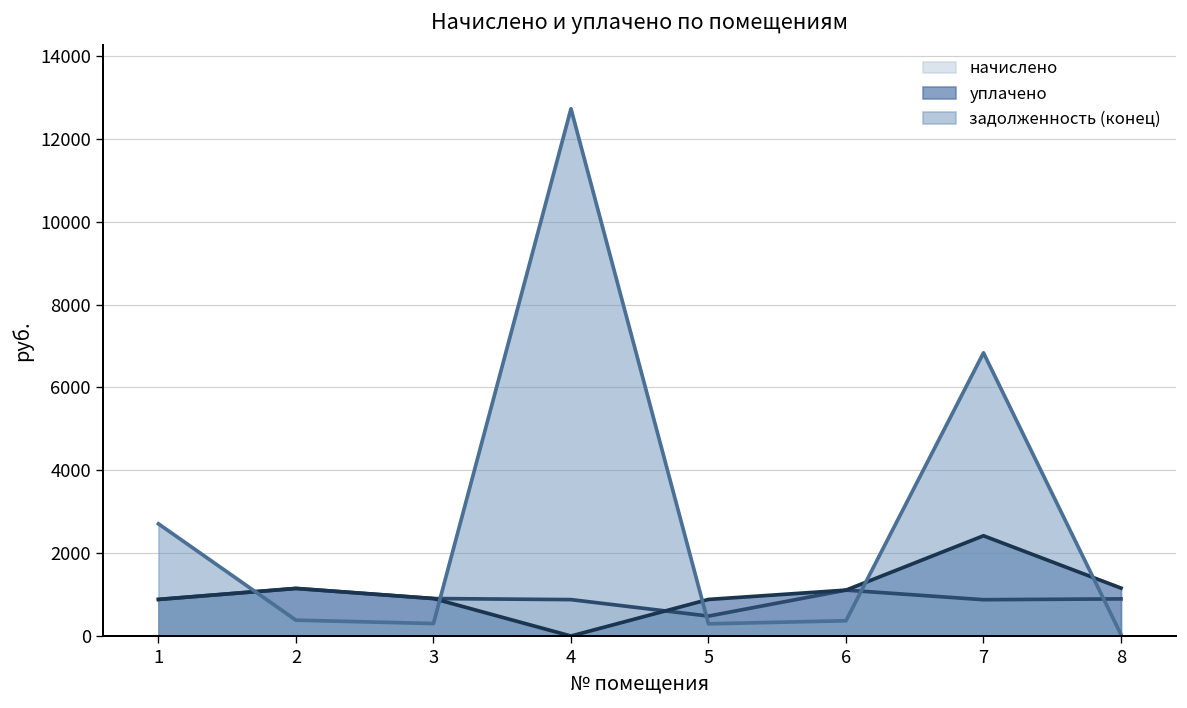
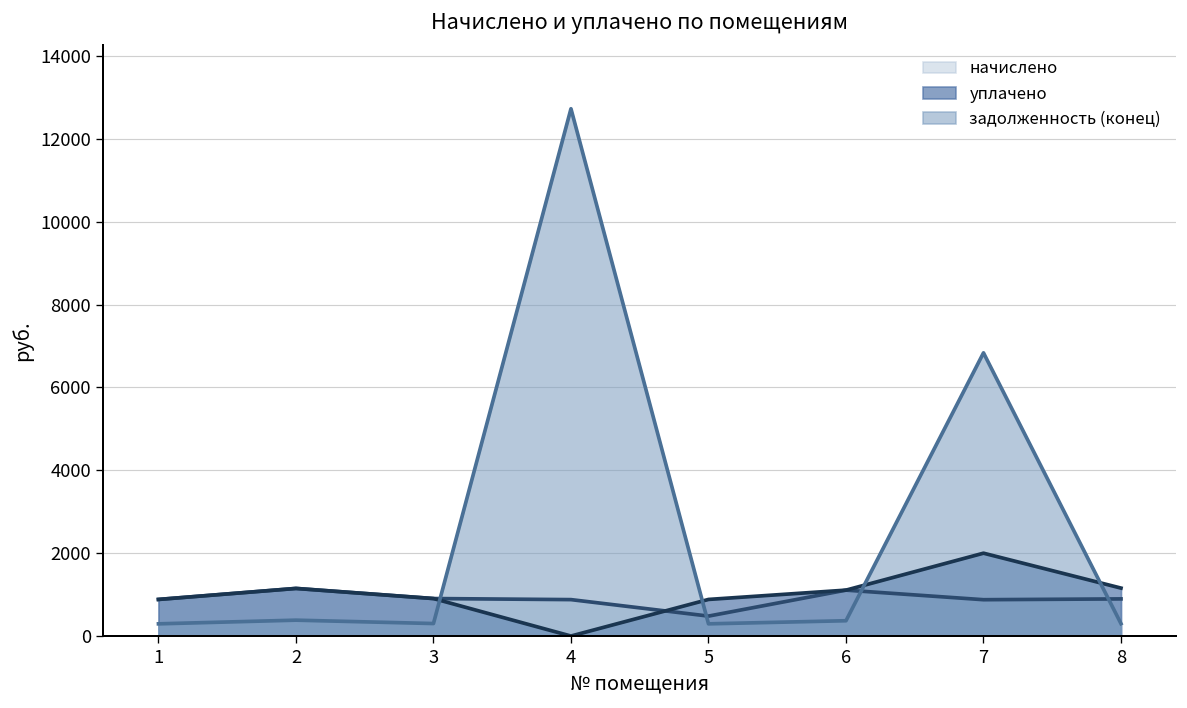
  {
    "начислено": {
      "4": 900,
      "5": 500,
      "7": 900,
      "8": 900
    },
    "уплачено": {
      "4": 0,
      "5": 900,
-     "7": 2400,
+     "7": 2000,
      "8": 1200
    },
    "задолженность (конец)": {
-     "1": 2700,
+     "1": 300,
      "2": 400,
      "3": 300,
      "4": 12700,
      "5": 300,
      "6": 400,
      "7": 6800,
-     "8": 0
+     "8": 300
    }
  }
